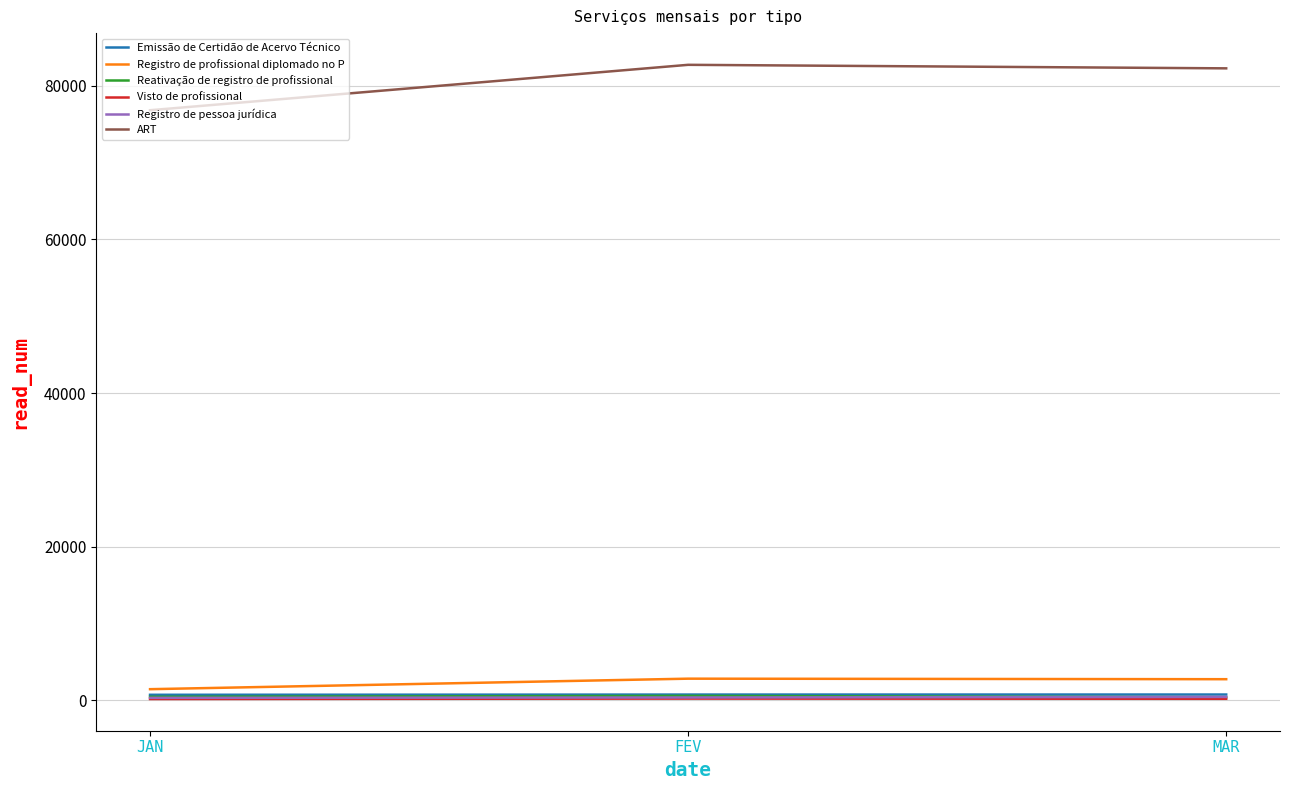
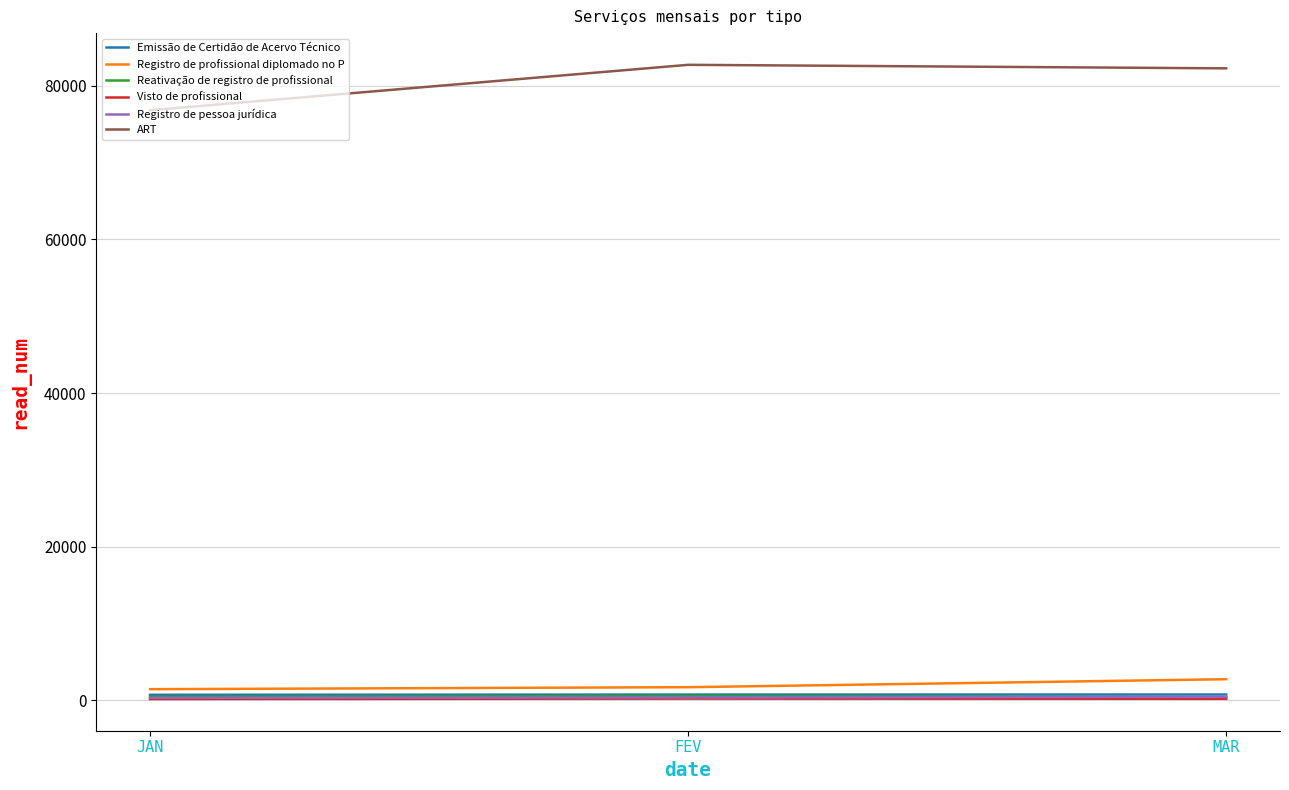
  {
    "Registro de profissional diplomado no P": {
      "JAN": 1000,
-     "FEV": 3000,
+     "FEV": 2000,
      "MAR": 3000
    },
    "ART": {
      "FEV": 83000,
      "MAR": 82000
    }
  }
